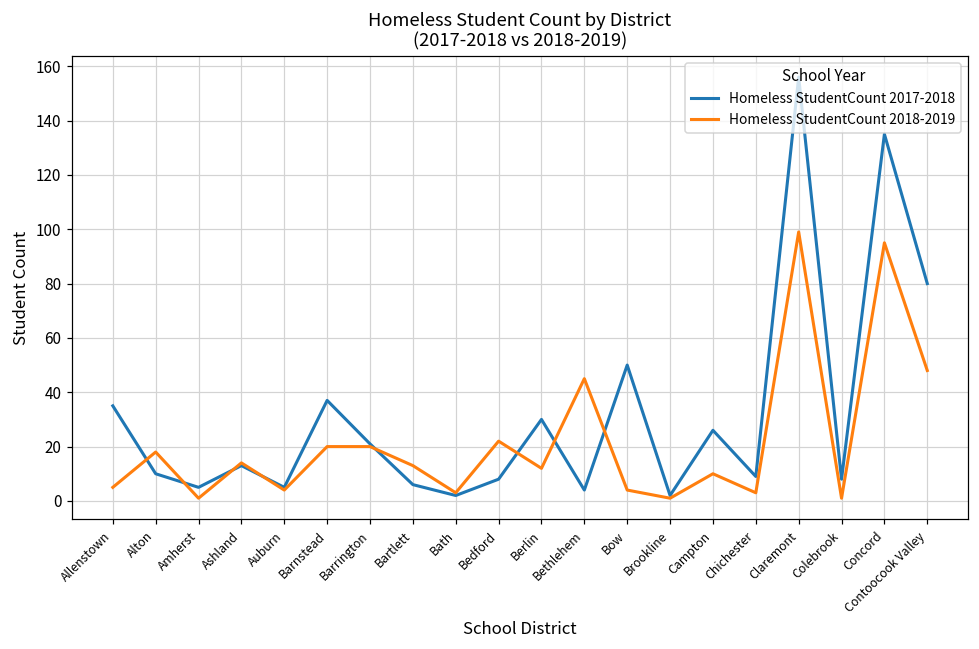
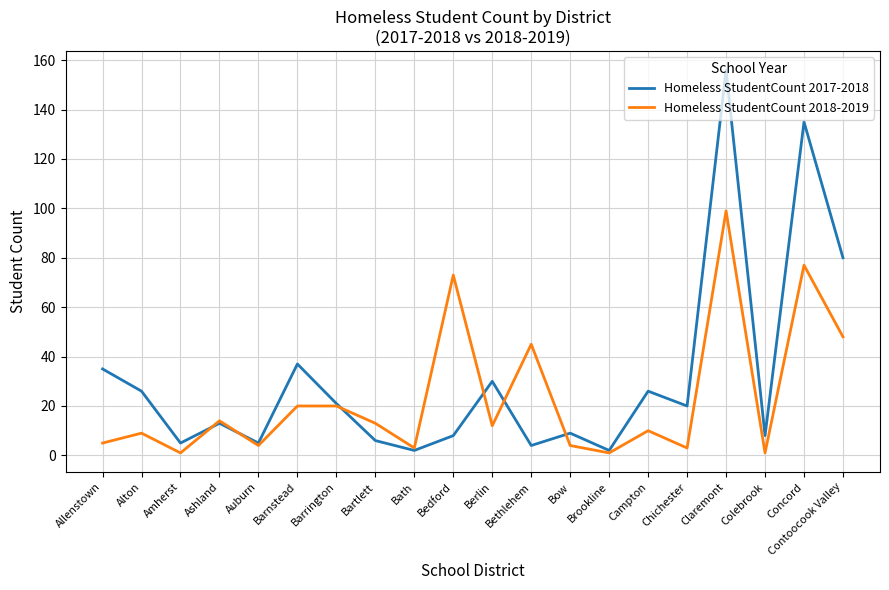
  {
    "Homeless StudentCount 2017-2018": {
      "Allenstown": 35,
-     "Alton": 10,
+     "Alton": 26,
      "Amherst": 5,
      "Barnstead": 37,
      "Bartlett": 6,
      "Bedford": 8,
      "Berlin": 30,
      "Bethlehem": 4,
-     "Bow": 50,
+     "Bow": 9,
      "Campton": 26,
-     "Chichester": 9,
+     "Chichester": 20,
      "Colebrook": 8,
      "Concord": 135,
      "Contoocook Valley": 80
    },
    "Homeless StudentCount 2018-2019": {
      "Allenstown": 5,
-     "Alton": 18,
+     "Alton": 9,
      "Amherst": 1,
      "Barnstead": 20,
      "Bartlett": 13,
-     "Bedford": 22,
+     "Bedford": 73,
      "Berlin": 12,
      "Bethlehem": 45,
      "Bow": 4,
      "Campton": 10,
      "Chichester": 3,
      "Claremont": 99,
      "Colebrook": 1,
-     "Concord": 95,
+     "Concord": 77,
      "Contoocook Valley": 48
    }
  }
